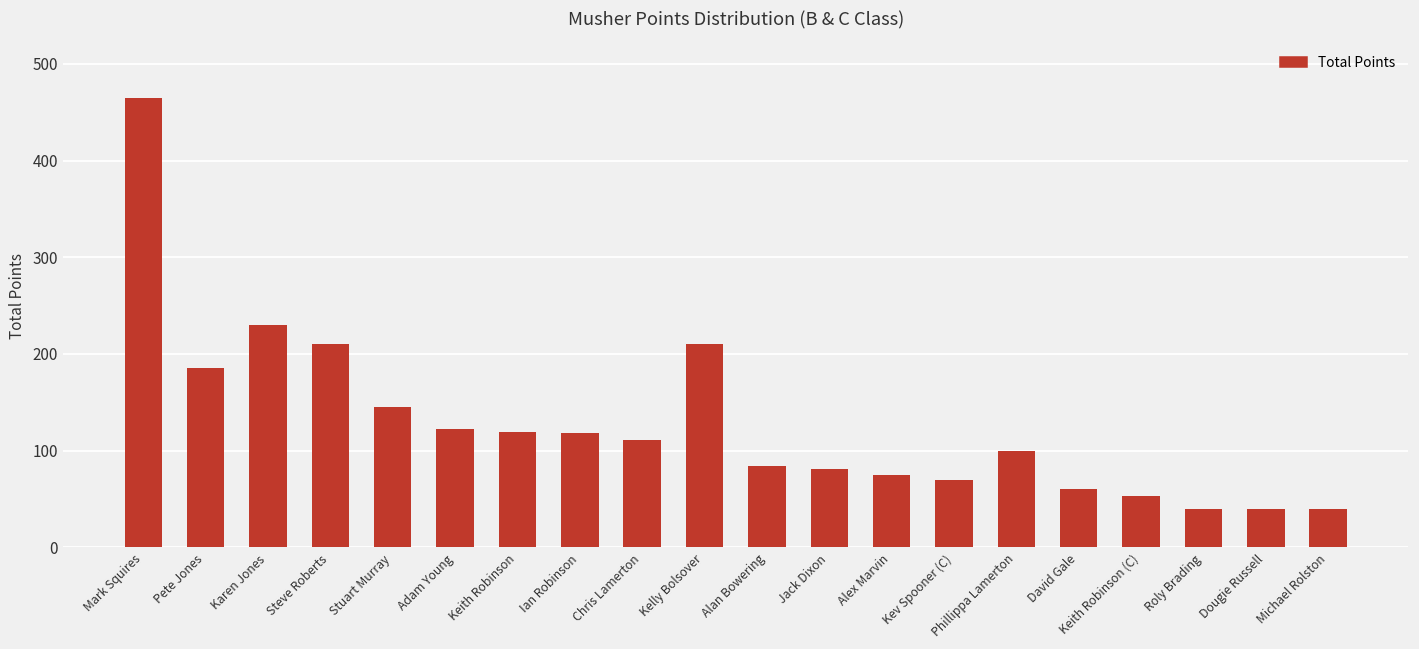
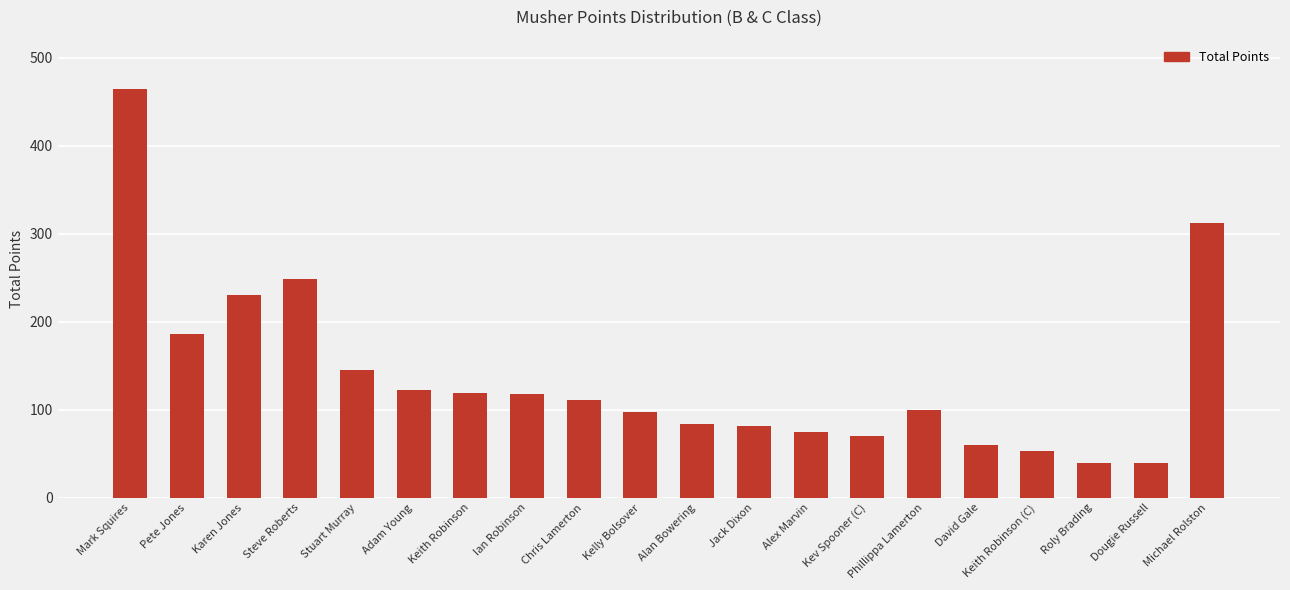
  {
    "Mark Squires": 470,
    "Pete Jones": 190,
    "Karen Jones": 230,
-   "Steve Roberts": 210,
+   "Steve Roberts": 250,
    "Stuart Murray": 150,
    "Adam Young": 120,
    "Keith Robinson": 120,
    "Ian Robinson": 120,
    "Chris Lamerton": 110,
-   "Kelly Bolsover": 210,
+   "Kelly Bolsover": 100,
    "Alan Bowering": 80,
    "Jack Dixon": 80,
    "Alex Marvin": 80,
    "Kev Spooner (C)": 70,
    "Phillippa Lamerton": 100,
    "David Gale": 60,
    "Keith Robinson (C)": 50,
    "Roly Brading": 40,
    "Dougie Russell": 40,
-   "Michael Rolston": 40
+   "Michael Rolston": 310
  }
